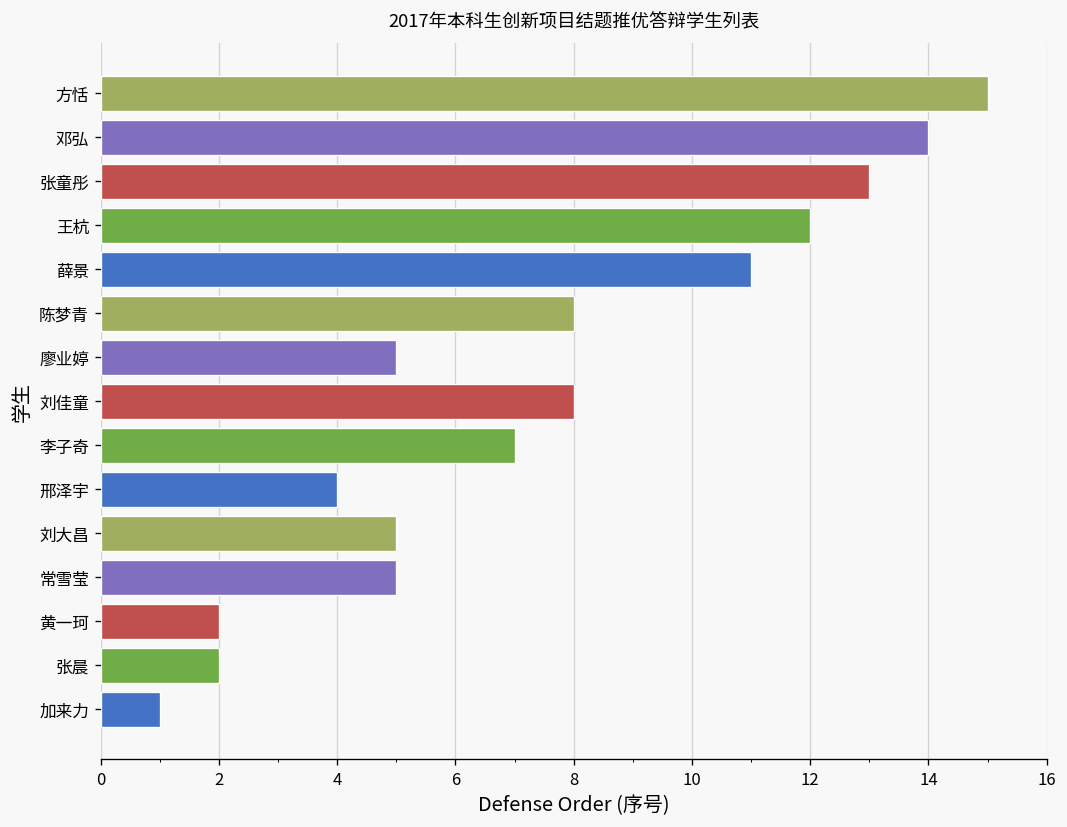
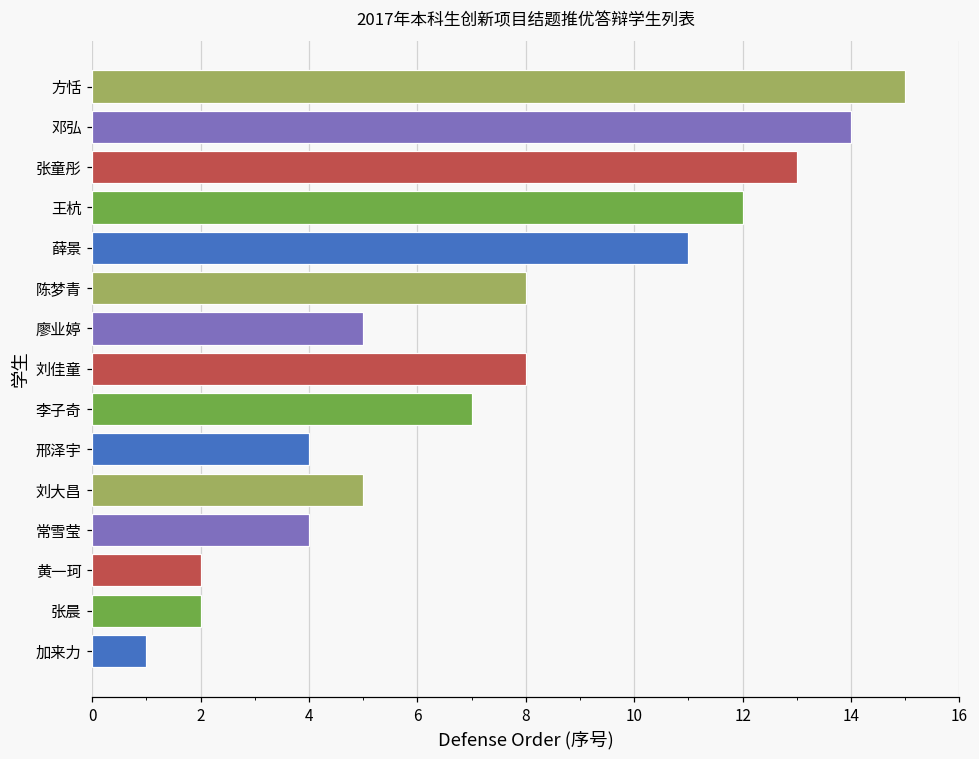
  {
    "方恬": 15,
    "邓弘": 14,
    "张童彤": 13,
    "王杭": 12,
    "薛景": 11,
    "陈梦青": 8,
    "廖业婷": 5,
    "刘佳童": 8,
    "李子奇": 7,
    "邢泽宇": 4,
    "刘大昌": 5,
-   "常雪莹": 5,
+   "常雪莹": 4,
    "黄一珂": 2,
    "张晨": 2,
    "加来力": 1
  }
